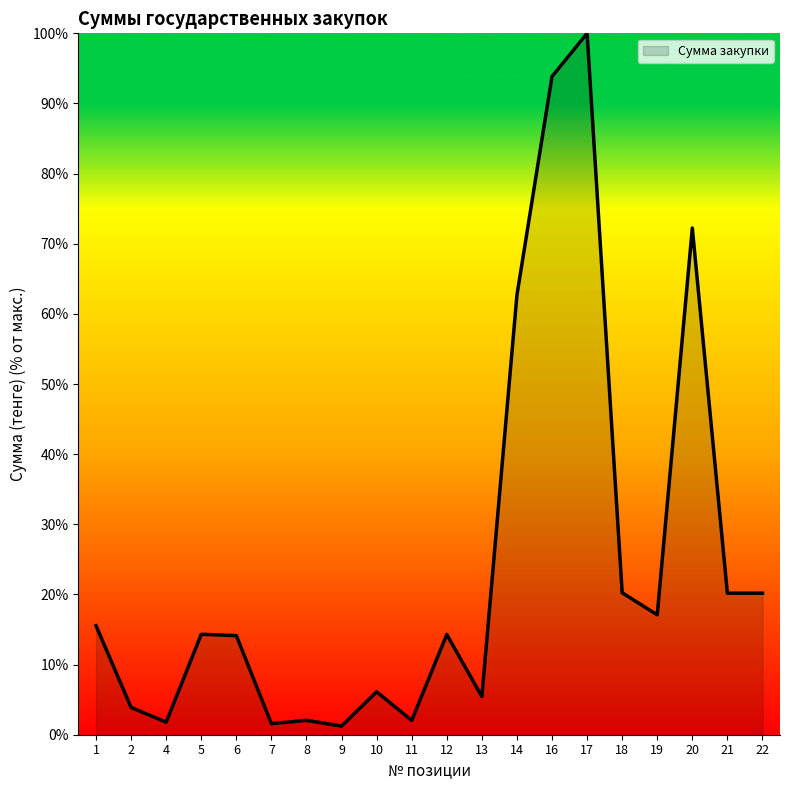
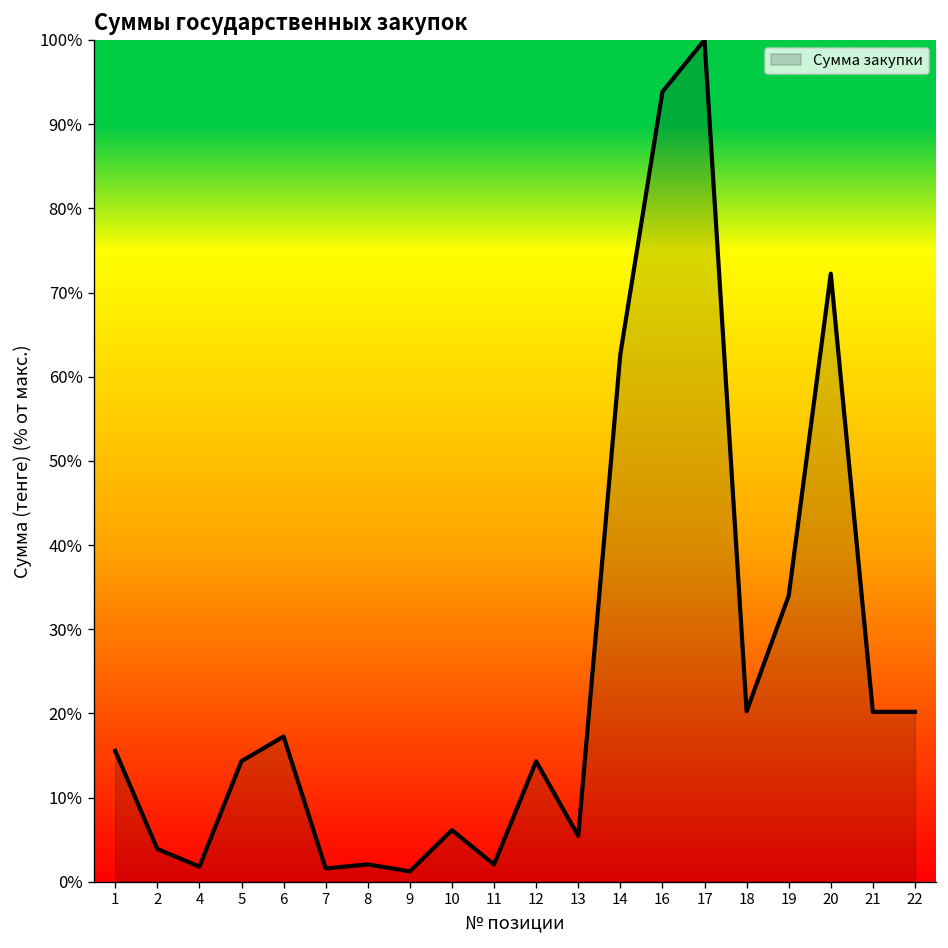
  {
    "1": "16%",
    "2": "4%",
    "4": "2%",
    "5": "14%",
-   "6": "14%",
+   "6": "17%",
    "7": "2%",
    "8": "2%",
    "9": "1%",
    "10": "6%",
    "11": "2%",
    "12": "14%",
    "13": "5%",
    "14": "63%",
    "16": "94%",
    "17": "100%",
    "18": "20%",
-   "19": "17%",
+   "19": "34%",
    "20": "72%",
    "21": "20%",
    "22": "20%"
  }
